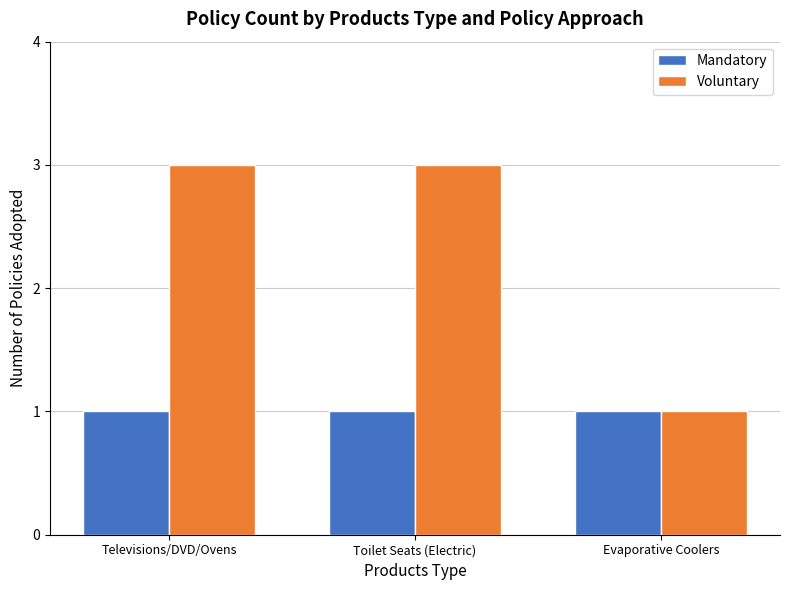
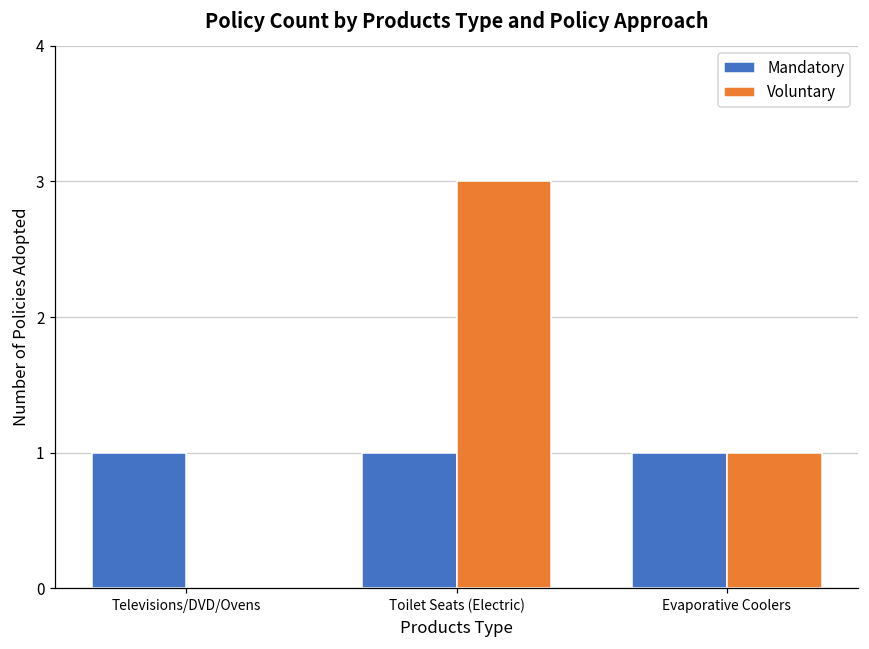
  {
    "Mandatory": {
      "Televisions/DVD/Ovens": 1,
      "Toilet Seats (Electric)": 1,
      "Evaporative Coolers": 1
    },
    "Voluntary": {
-     "Televisions/DVD/Ovens": 3,
+     "Televisions/DVD/Ovens": 0,
      "Toilet Seats (Electric)": 3,
      "Evaporative Coolers": 1
    }
  }
